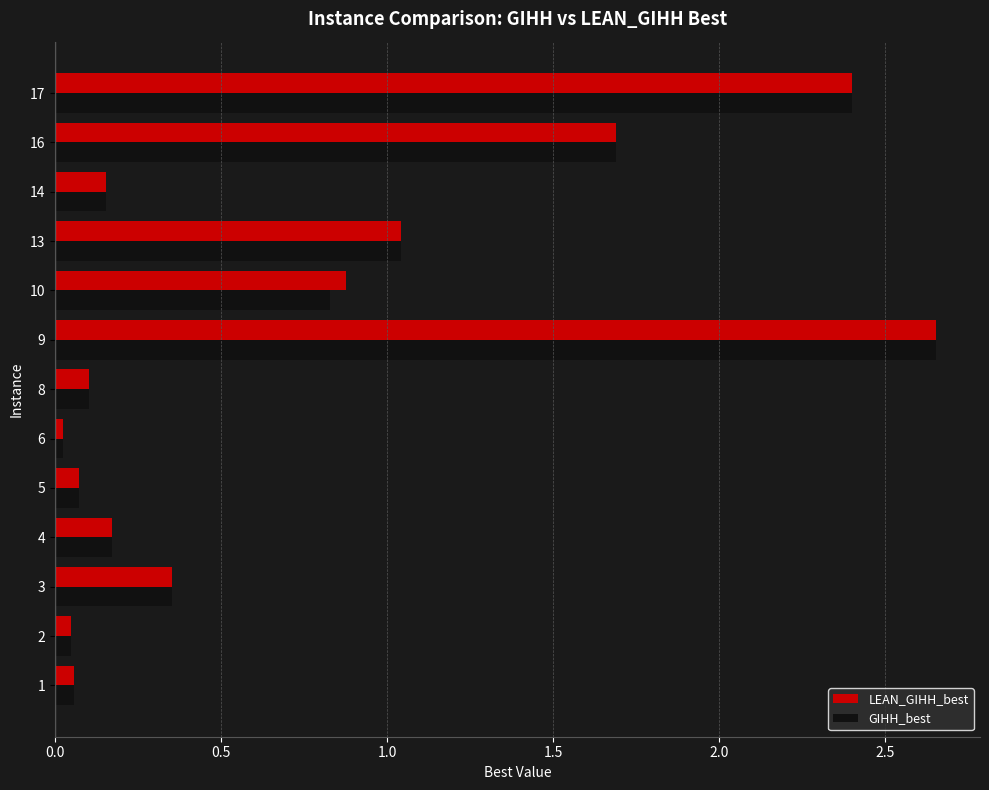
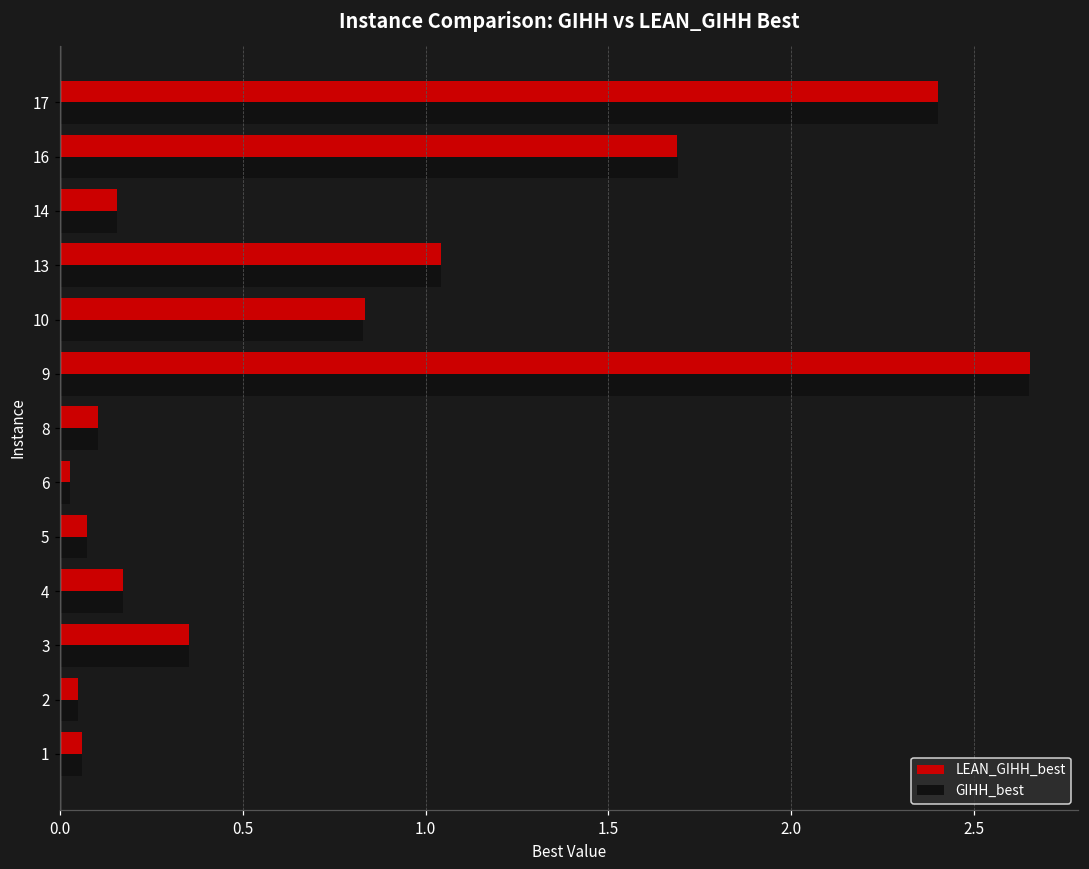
  {
    "LEAN_GIHH_best": {
      "17": 2.40,
      "16": 1.69,
      "14": 0.15,
      "13": 1.04,
-     "10": 0.88,
+     "10": 0.83,
      "9": 2.65,
      "8": 0.10,
      "6": 0.03,
      "5": 0.07,
      "4": 0.17,
      "3": 0.35,
      "2": 0.05,
      "1": 0.06
    },
    "GIHH_best": {
      "17": 2.40,
      "16": 1.69,
      "14": 0.15,
      "13": 1.04,
      "10": 0.83,
      "9": 2.65,
      "8": 0.10,
      "6": 0.03,
      "5": 0.07,
      "4": 0.17,
      "3": 0.35,
      "2": 0.05,
      "1": 0.06
    }
  }
